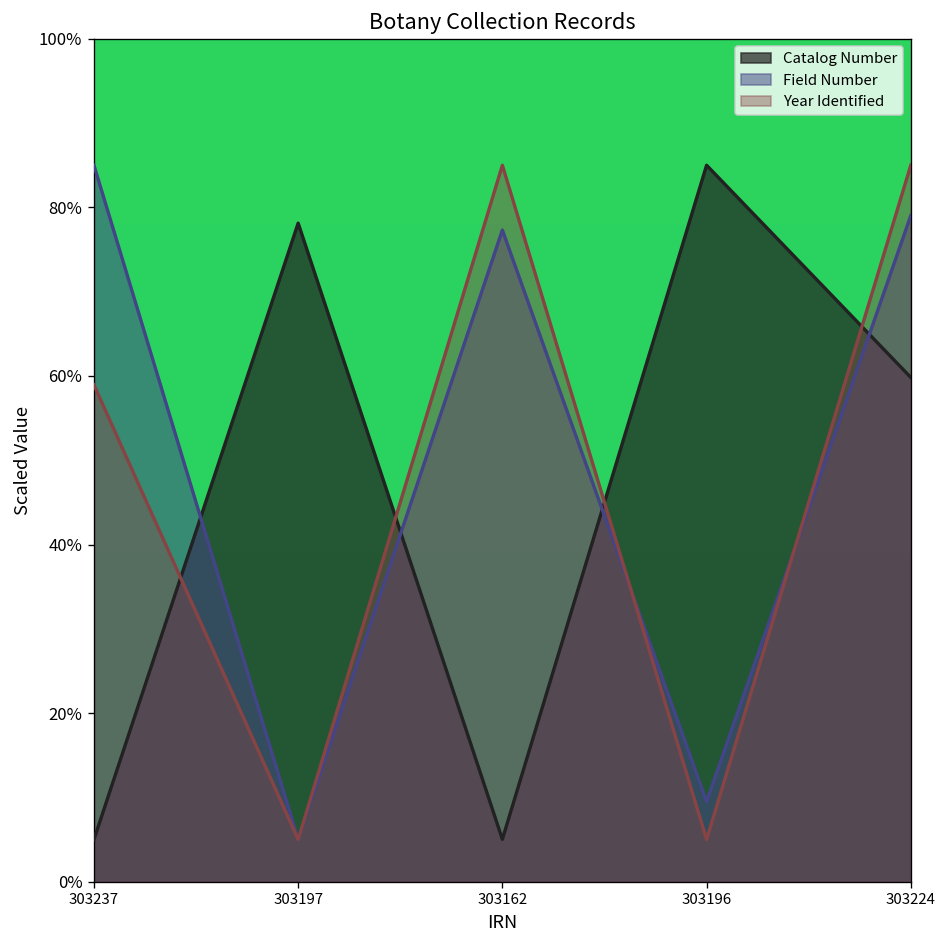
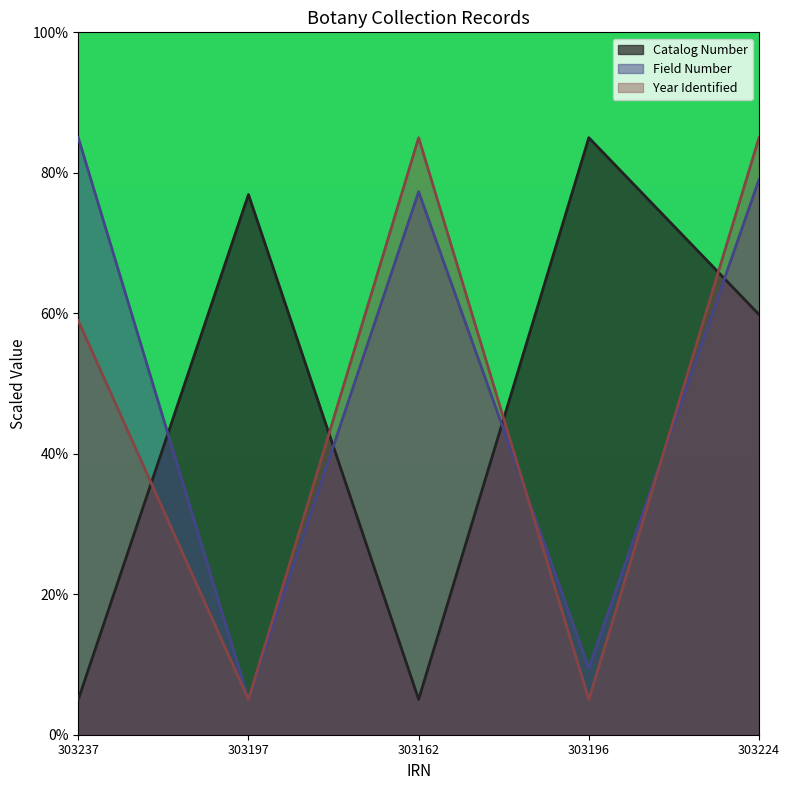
  {
    "Catalog Number": {
      "303237": "5%",
-     "303197": "78%",
+     "303197": "77%",
      "303162": "5%",
      "303196": "85%",
      "303224": "60%"
    },
    "Field Number": {
      "303237": "85%",
      "303162": "77%",
      "303196": "9%",
      "303224": "79%"
    },
    "Year Identified": {
      "303237": "59%",
      "303162": "85%",
      "303196": "5%",
      "303224": "85%"
    }
  }
